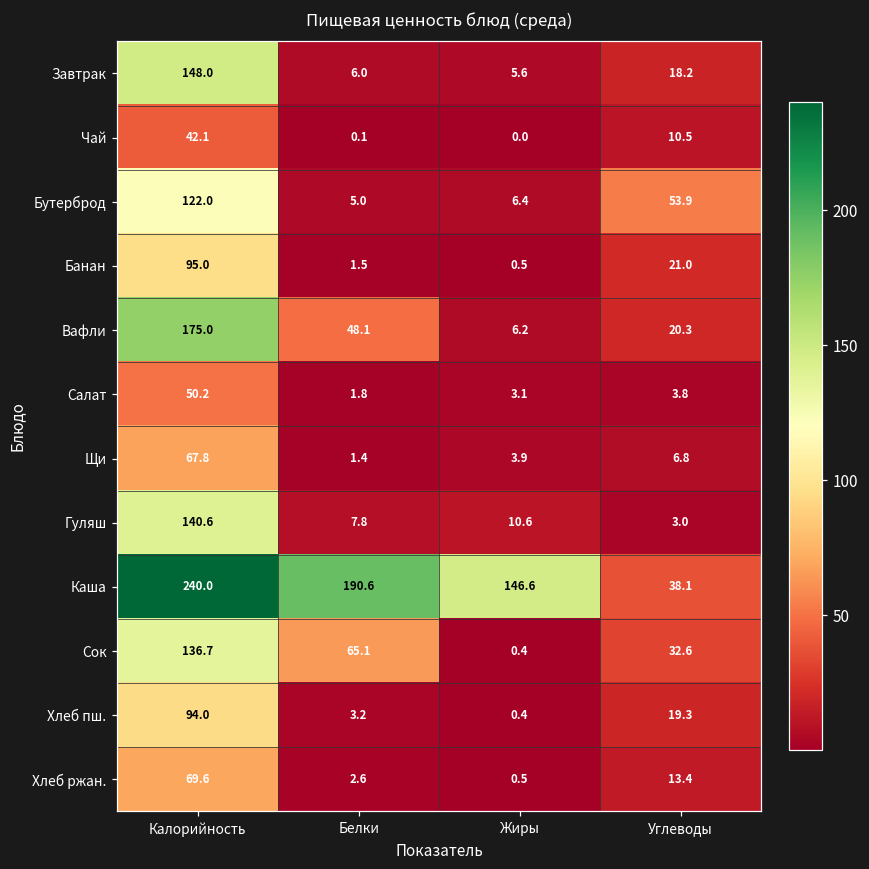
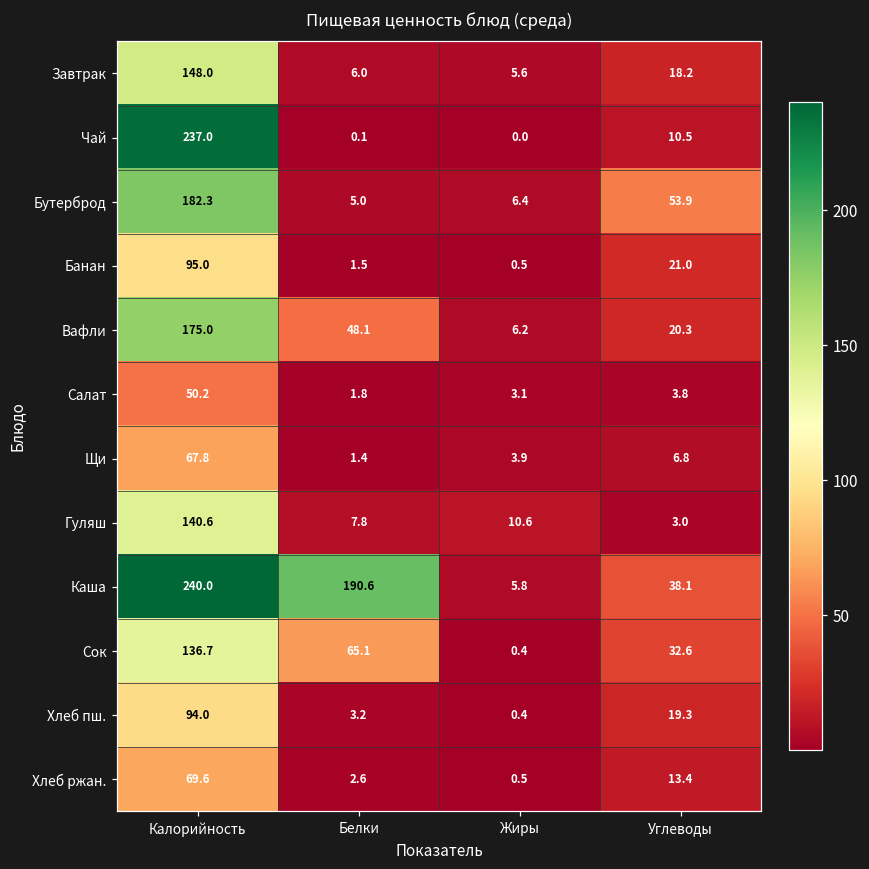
  {
    "Завтрак": {
      "Калорийность": 148.0,
      "Белки": 6.0,
      "Жиры": 5.6,
      "Углеводы": 18.2
    },
    "Чай": {
-     "Калорийность": 42.1,
+     "Калорийность": 237.0,
      "Белки": 0.1,
      "Жиры": 0.0,
      "Углеводы": 10.5
    },
    "Бутерброд": {
-     "Калорийность": 122.0,
+     "Калорийность": 182.3,
      "Белки": 5.0,
      "Жиры": 6.4,
      "Углеводы": 53.9
    },
    "Банан": {
      "Калорийность": 95.0,
      "Белки": 1.5,
      "Жиры": 0.5,
      "Углеводы": 21.0
    },
    "Вафли": {
      "Калорийность": 175.0,
      "Белки": 48.1,
      "Жиры": 6.2,
      "Углеводы": 20.3
    },
    "Салат": {
      "Калорийность": 50.2,
      "Белки": 1.8,
      "Жиры": 3.1,
      "Углеводы": 3.8
    },
    "Щи": {
      "Калорийность": 67.8,
      "Белки": 1.4,
      "Жиры": 3.9,
      "Углеводы": 6.8
    },
    "Гуляш": {
      "Калорийность": 140.6,
      "Белки": 7.8,
      "Жиры": 10.6,
      "Углеводы": 3.0
    },
    "Каша": {
      "Калорийность": 240.0,
      "Белки": 190.6,
-     "Жиры": 146.6,
+     "Жиры": 5.8,
      "Углеводы": 38.1
    },
    "Сок": {
      "Калорийность": 136.7,
      "Белки": 65.1,
      "Жиры": 0.4,
      "Углеводы": 32.6
    },
    "Хлеб пш.": {
      "Калорийность": 94.0,
      "Белки": 3.2,
      "Жиры": 0.4,
      "Углеводы": 19.3
    },
    "Хлеб ржан.": {
      "Калорийность": 69.6,
      "Белки": 2.6,
      "Жиры": 0.5,
      "Углеводы": 13.4
    }
  }
